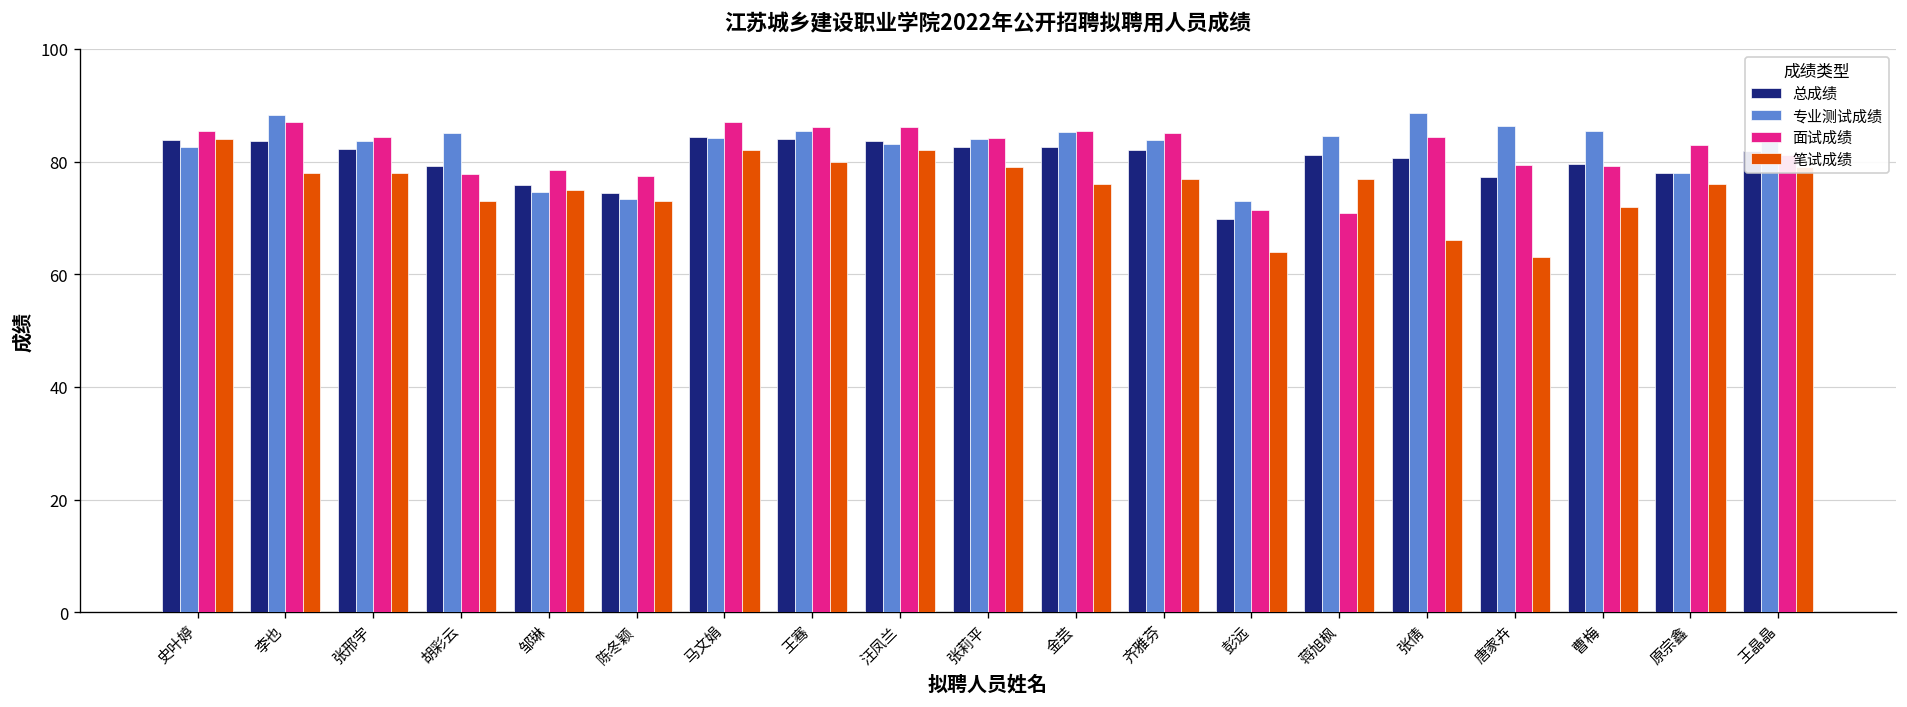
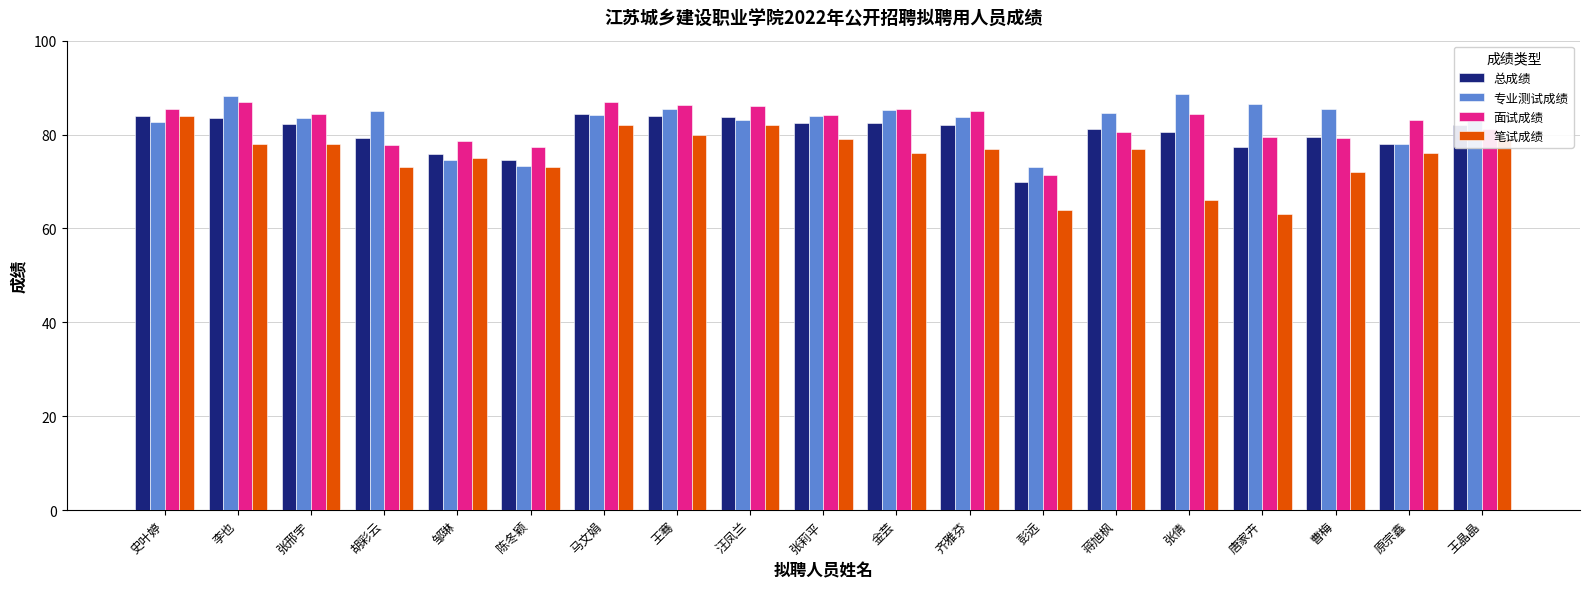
  {
    "总成绩": {
      "史叶婷": 84,
      "李也": 84,
      "张邢宇": 82,
      "胡彩云": 79,
      "邹琳": 76,
      "陈冬颖": 74,
      "马文娟": 84,
      "王骞": 84,
      "汪凤兰": 84,
      "张莉平": 83,
      "金芸": 83,
      "齐雅芬": 82,
      "彭远": 70,
      "蒋旭枫": 81,
      "张倩": 81,
      "唐家卉": 77,
      "曹梅": 80,
      "原宗鑫": 78
    },
    "专业测试成绩": {
      "史叶婷": 83,
      "李也": 88,
      "张邢宇": 84,
      "胡彩云": 85,
      "邹琳": 75,
      "陈冬颖": 73,
      "马文娟": 84,
      "王骞": 85,
      "汪凤兰": 83,
      "张莉平": 84,
      "金芸": 85,
      "齐雅芬": 84,
      "彭远": 73,
      "蒋旭枫": 85,
      "张倩": 89,
      "唐家卉": 86,
      "曹梅": 86,
      "原宗鑫": 78
    },
    "面试成绩": {
      "史叶婷": 85,
      "李也": 87,
      "张邢宇": 84,
      "胡彩云": 78,
      "邹琳": 79,
      "陈冬颖": 77,
      "马文娟": 87,
      "王骞": 86,
      "汪凤兰": 86,
      "张莉平": 84,
      "金芸": 86,
      "齐雅芬": 85,
      "彭远": 71,
-     "蒋旭枫": 71,
+     "蒋旭枫": 81,
      "张倩": 84,
      "唐家卉": 79,
      "曹梅": 79,
      "原宗鑫": 83
    },
    "笔试成绩": {
      "史叶婷": 84,
      "李也": 78,
      "张邢宇": 78,
      "胡彩云": 73,
      "邹琳": 75,
      "陈冬颖": 73,
      "马文娟": 82,
      "王骞": 80,
      "汪凤兰": 82,
      "张莉平": 79,
      "金芸": 76,
      "齐雅芬": 77,
      "彭远": 64,
      "蒋旭枫": 77,
      "张倩": 66,
      "唐家卉": 63,
      "曹梅": 72,
      "原宗鑫": 76
    }
  }
